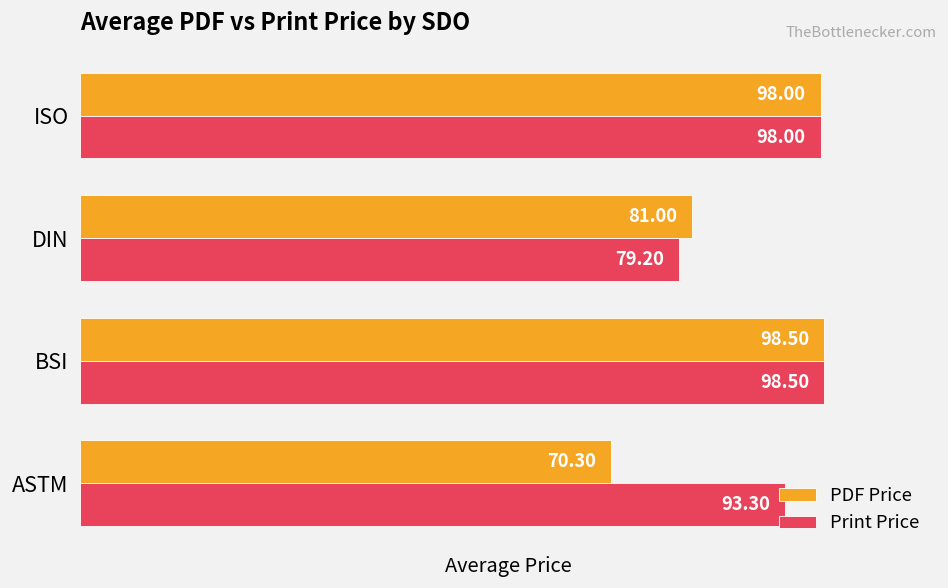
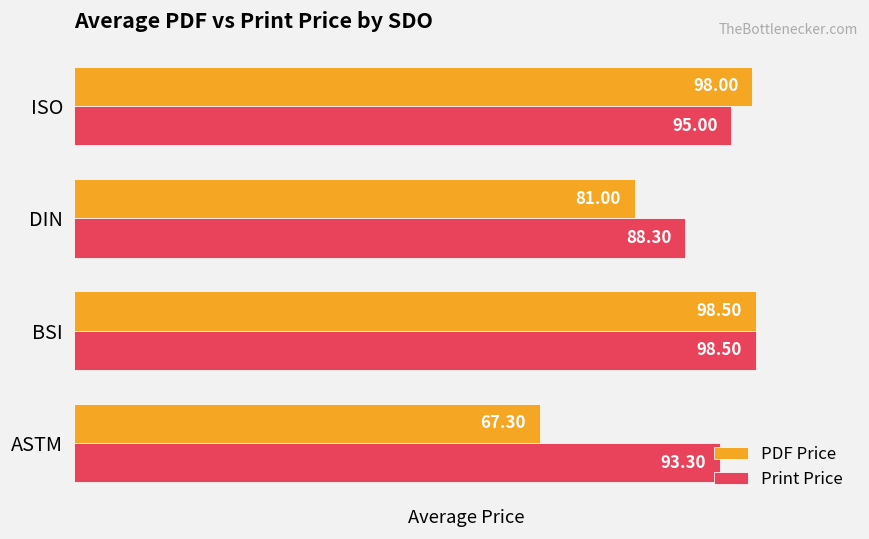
  {
    "PDF Price": {
      "ISO": 98.00,
      "DIN": 81.00,
      "BSI": 98.50,
-     "ASTM": 70.30
+     "ASTM": 67.30
    },
    "Print Price": {
-     "ISO": 98.00,
-     "DIN": 79.20,
+     "ISO": 95.00,
+     "DIN": 88.30,
      "BSI": 98.50,
      "ASTM": 93.30
    }
  }
